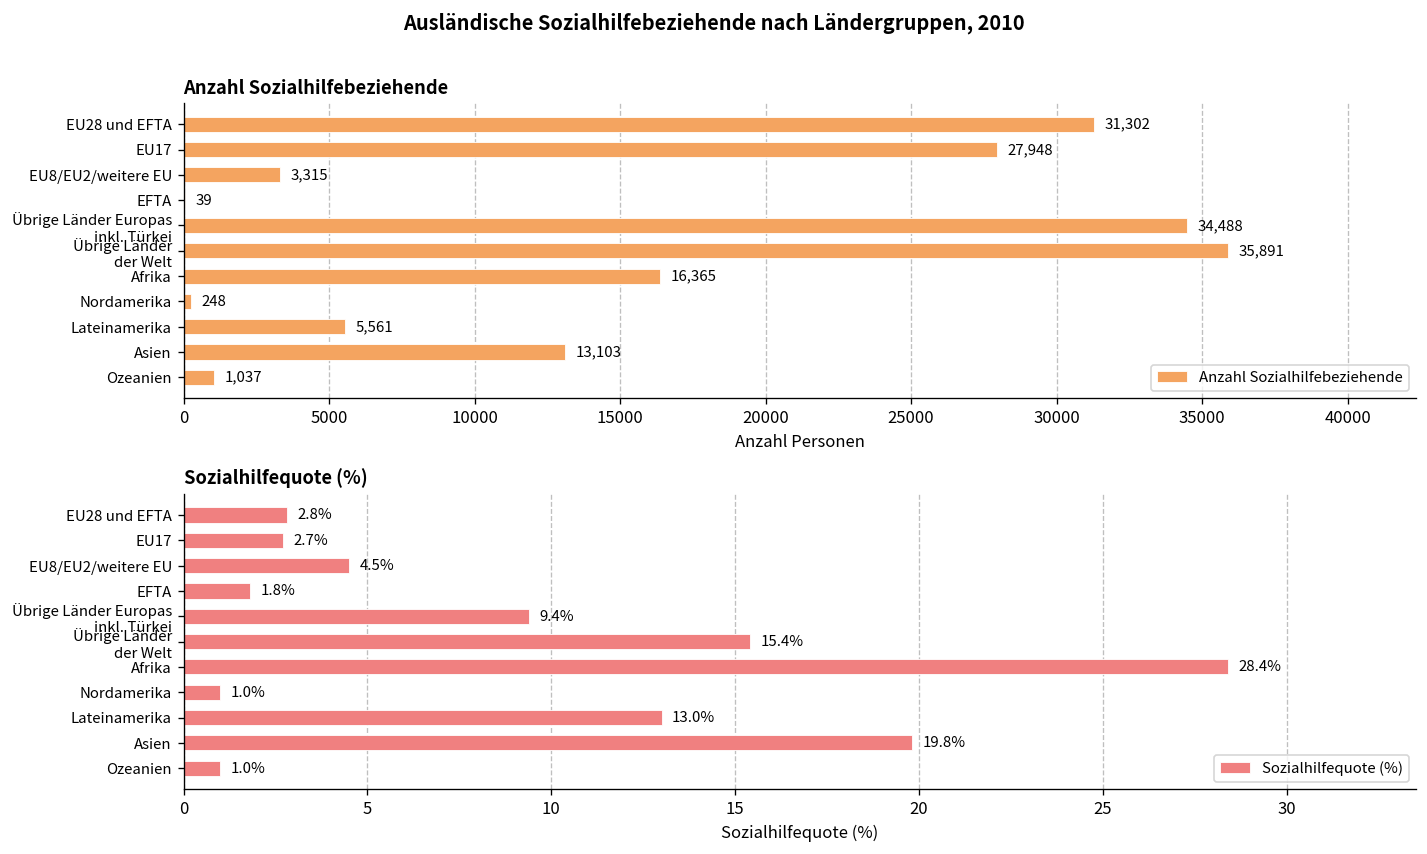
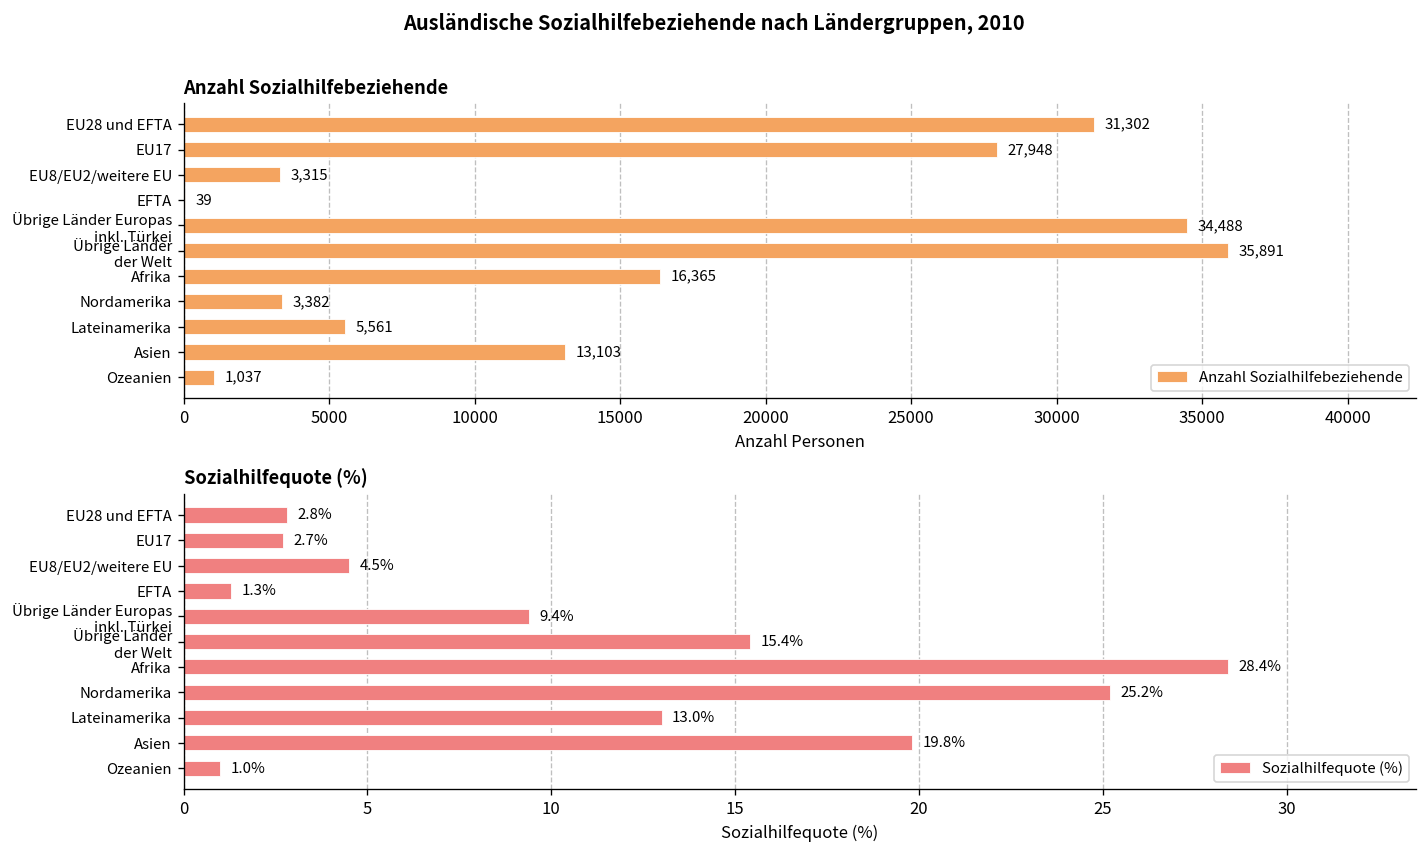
  {
    "Anzahl Sozialhilfebeziehende": {
      "EU28 und EFTA": "31,302",
      "EU17": "27,948",
      "EU8/EU2/weitere EU": "3,315",
      "EFTA": "39",
      "Afrika": "16,365",
-     "Nordamerika": "248",
+     "Nordamerika": "3,382",
      "Lateinamerika": "5,561",
      "Asien": "13,103",
      "Ozeanien": "1,037"
    },
    "Sozialhilfequote (%)": {
      "EU28 und EFTA": "2.8%",
      "EU17": "2.7%",
      "EU8/EU2/weitere EU": "4.5%",
-     "EFTA": "1.8%",
+     "EFTA": "1.3%",
      "Afrika": "28.4%",
-     "Nordamerika": "1.0%",
+     "Nordamerika": "25.2%",
      "Lateinamerika": "13.0%",
      "Asien": "19.8%",
      "Ozeanien": "1.0%"
    }
  }
